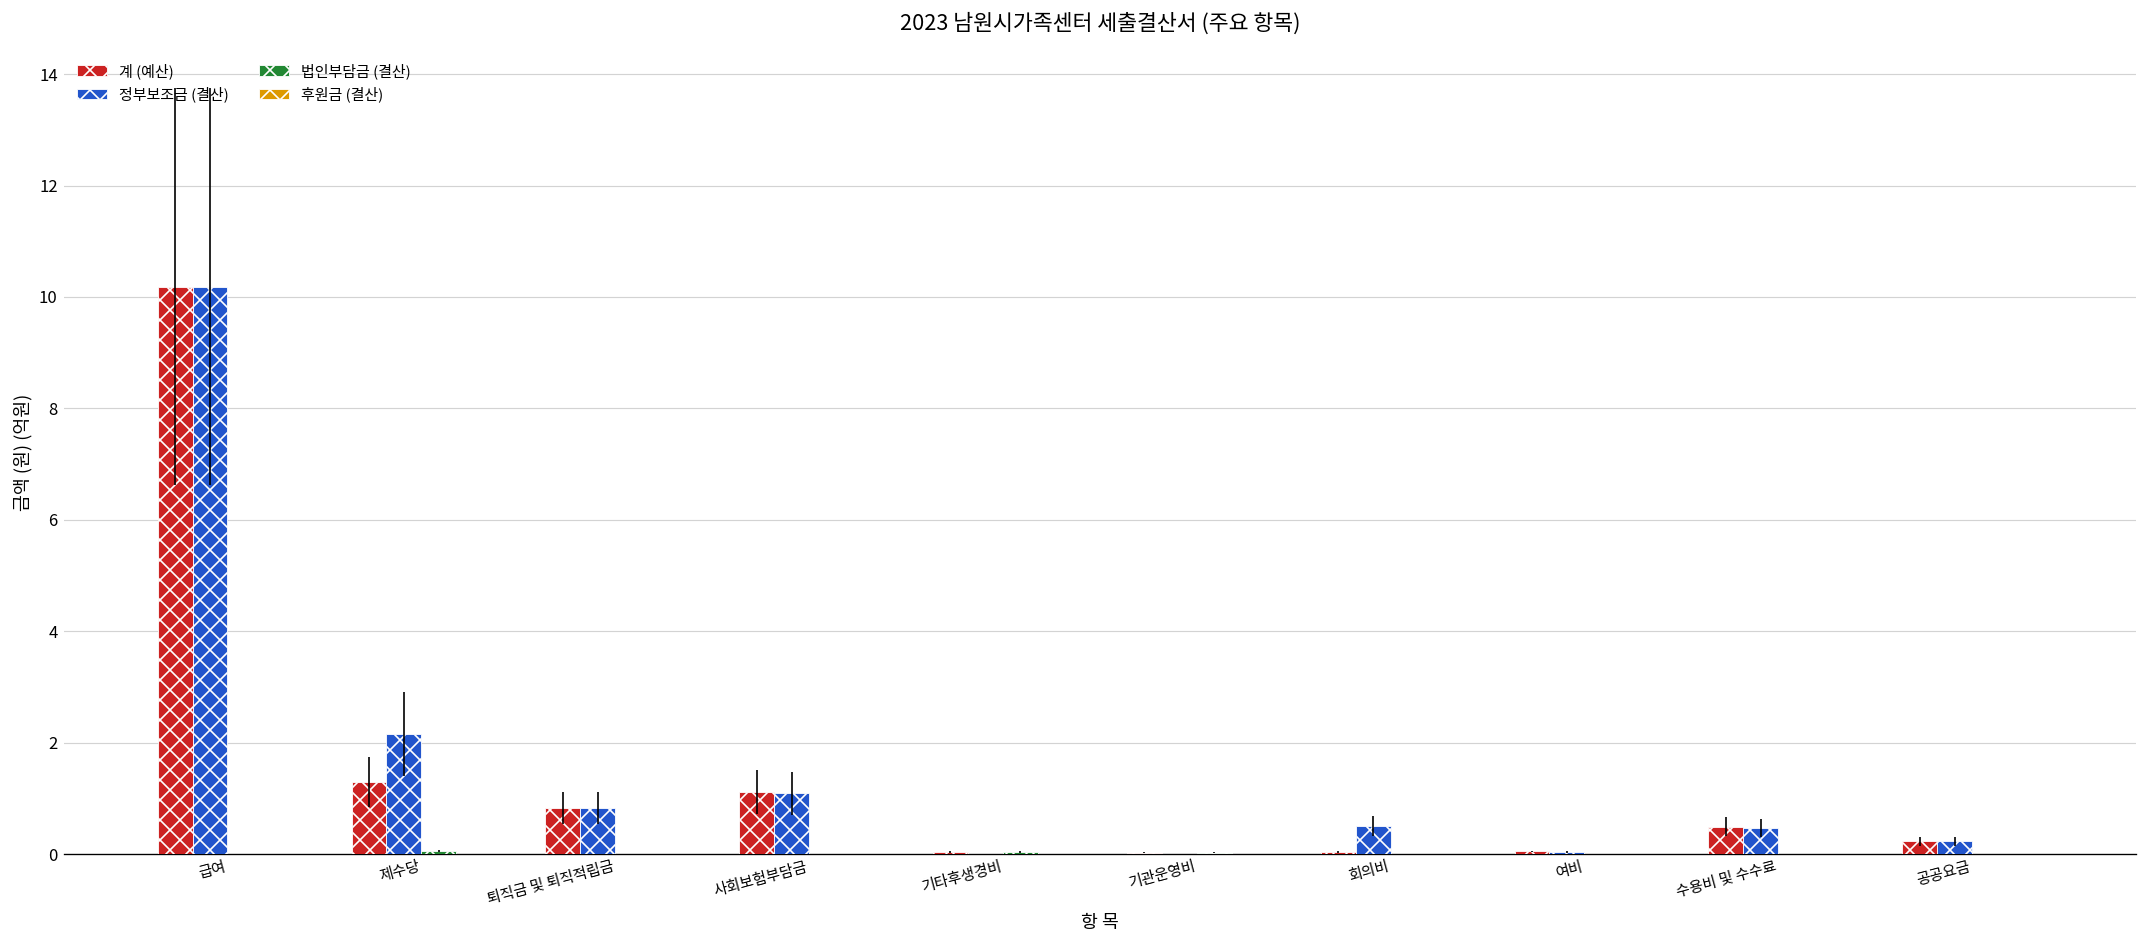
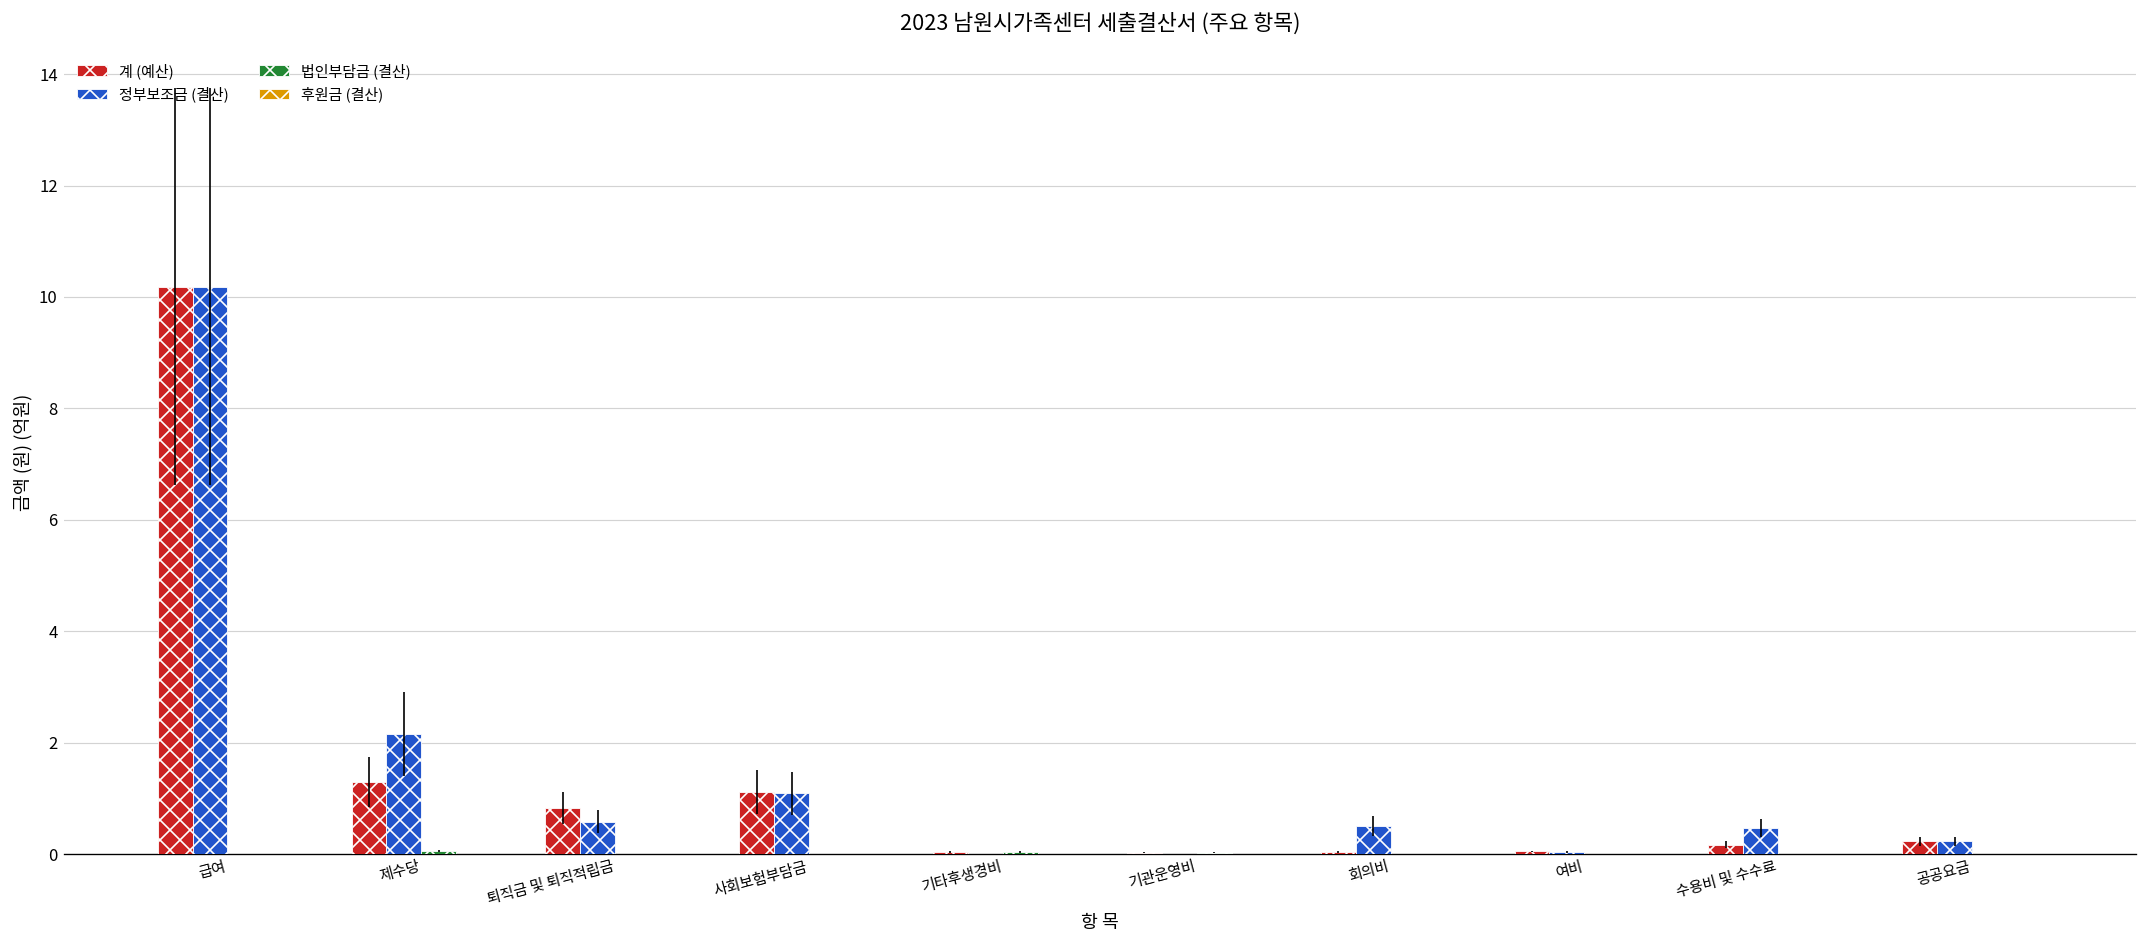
  {
    "계 (예산)": {
      "급여": 10.2,
      "제수당": 1.3,
      "퇴직금 및 퇴직적립금": 0.8,
      "사회보험부담금": 1.1,
-     "수용비 및 수수료": 0.5,
+     "수용비 및 수수료": 0.2,
      "공공요금": 0.2
    },
    "정부보조금 (결산)": {
      "급여": 10.2,
      "제수당": 2.2,
-     "퇴직금 및 퇴직적립금": 0.8,
+     "퇴직금 및 퇴직적립금": 0.6,
      "사회보험부담금": 1.1,
      "기타후생경비": 0.0,
      "기관운영비": 0.0,
      "회의비": 0.5,
      "수용비 및 수수료": 0.5,
      "공공요금": 0.2
    },
    "법인부담금 (결산)": {
      "급여": 0.0,
      "제수당": 0.1,
      "퇴직금 및 퇴직적립금": 0.0,
      "회의비": 0.0,
      "여비": 0.0,
      "수용비 및 수수료": 0.0,
      "공공요금": 0.0
    },
    "후원금 (결산)": {
      "급여": 0.0,
      "제수당": 0.0,
      "퇴직금 및 퇴직적립금": 0.0,
      "사회보험부담금": 0.0,
      "기타후생경비": 0.0,
      "기관운영비": 0.0,
      "회의비": 0.0,
      "여비": 0.0,
      "수용비 및 수수료": 0.0,
      "공공요금": 0.0
    }
  }
